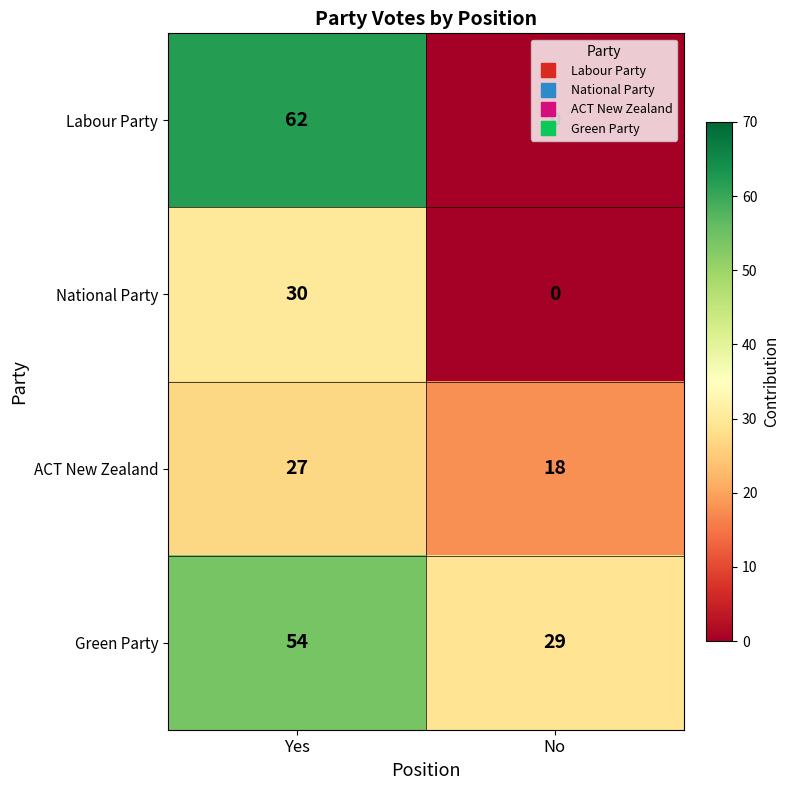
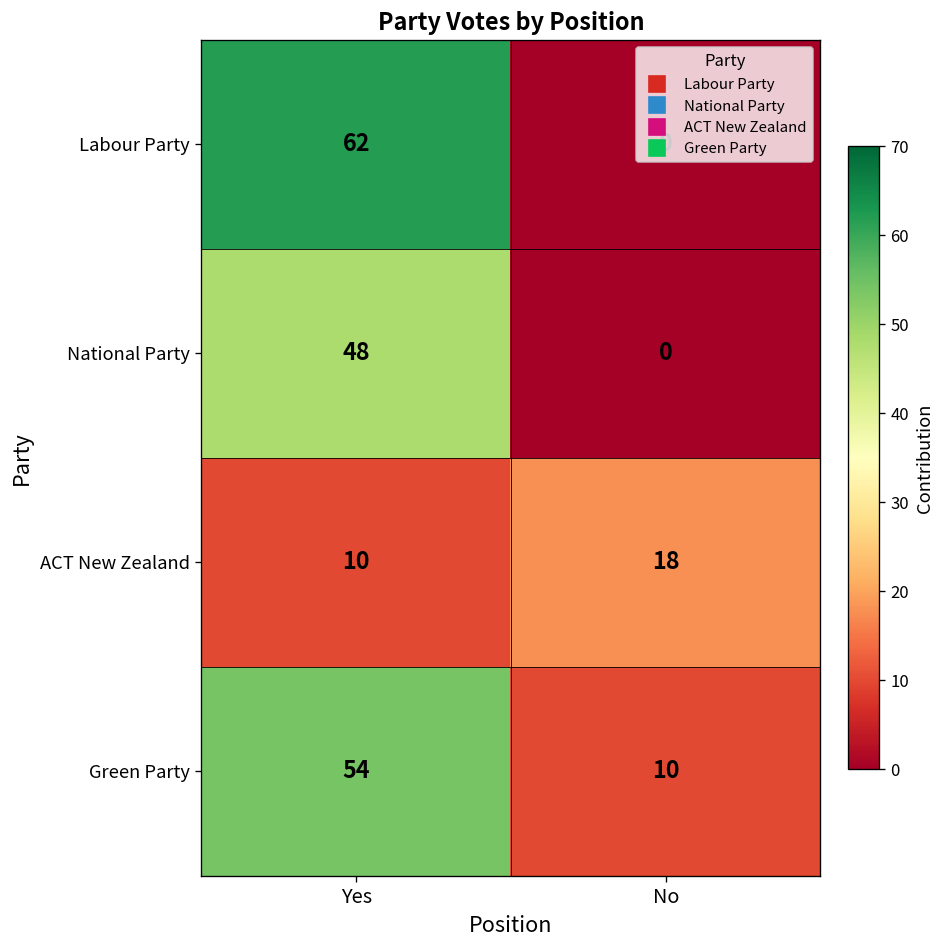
  {
    "Labour Party": {
      "Yes": 62
    },
    "National Party": {
-     "Yes": 30,
+     "Yes": 48,
      "No": 0
    },
    "ACT New Zealand": {
-     "Yes": 27,
+     "Yes": 10,
      "No": 18
    },
    "Green Party": {
      "Yes": 54,
-     "No": 29
+     "No": 10
    }
  }
